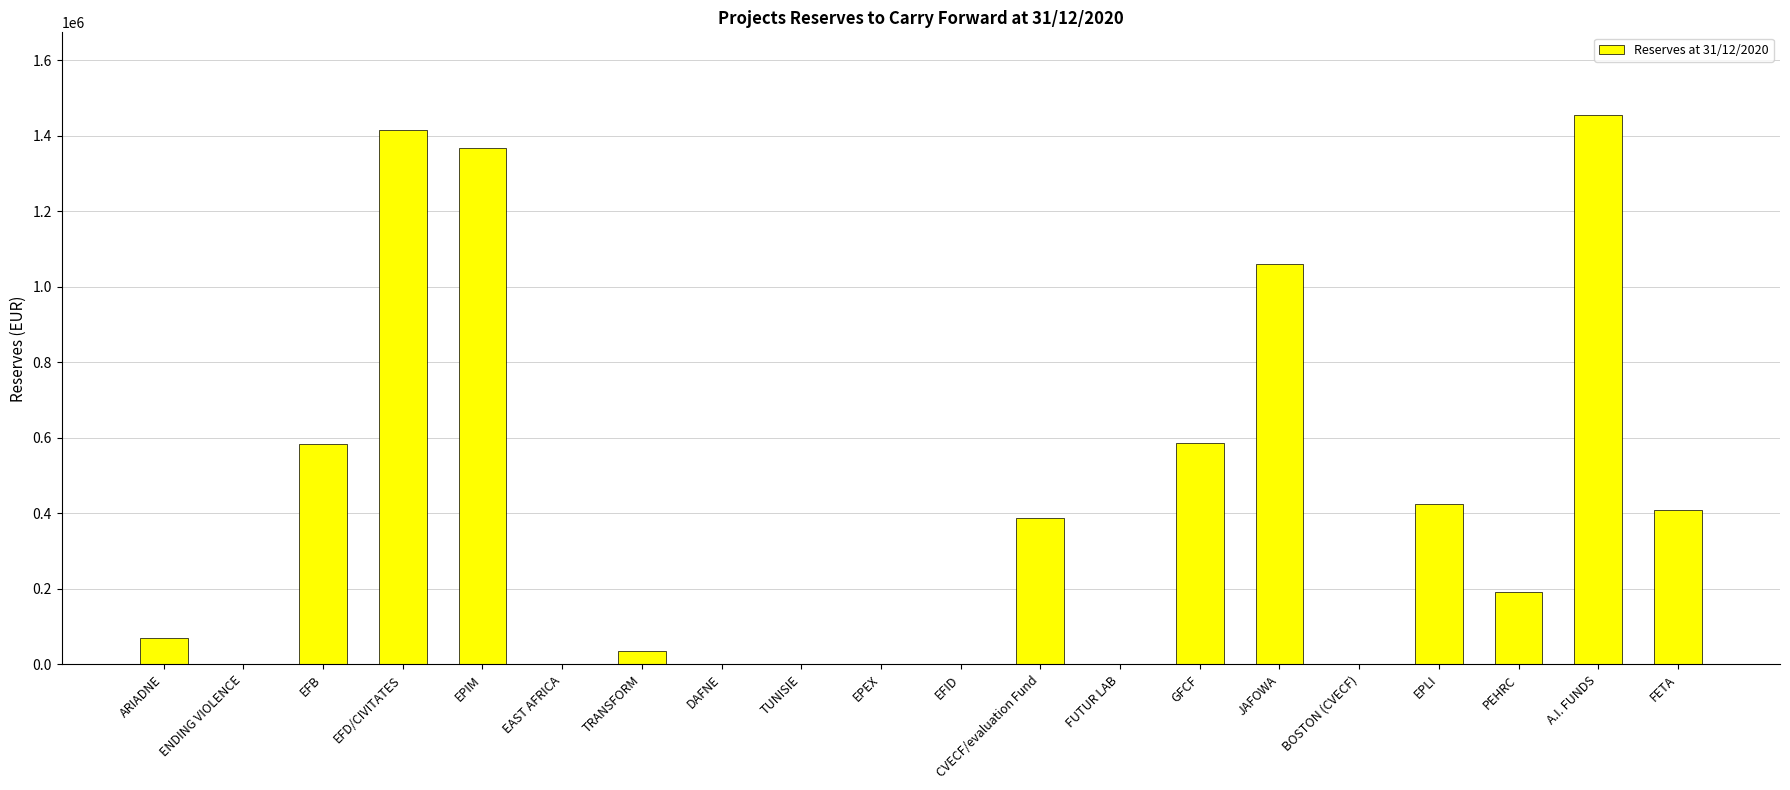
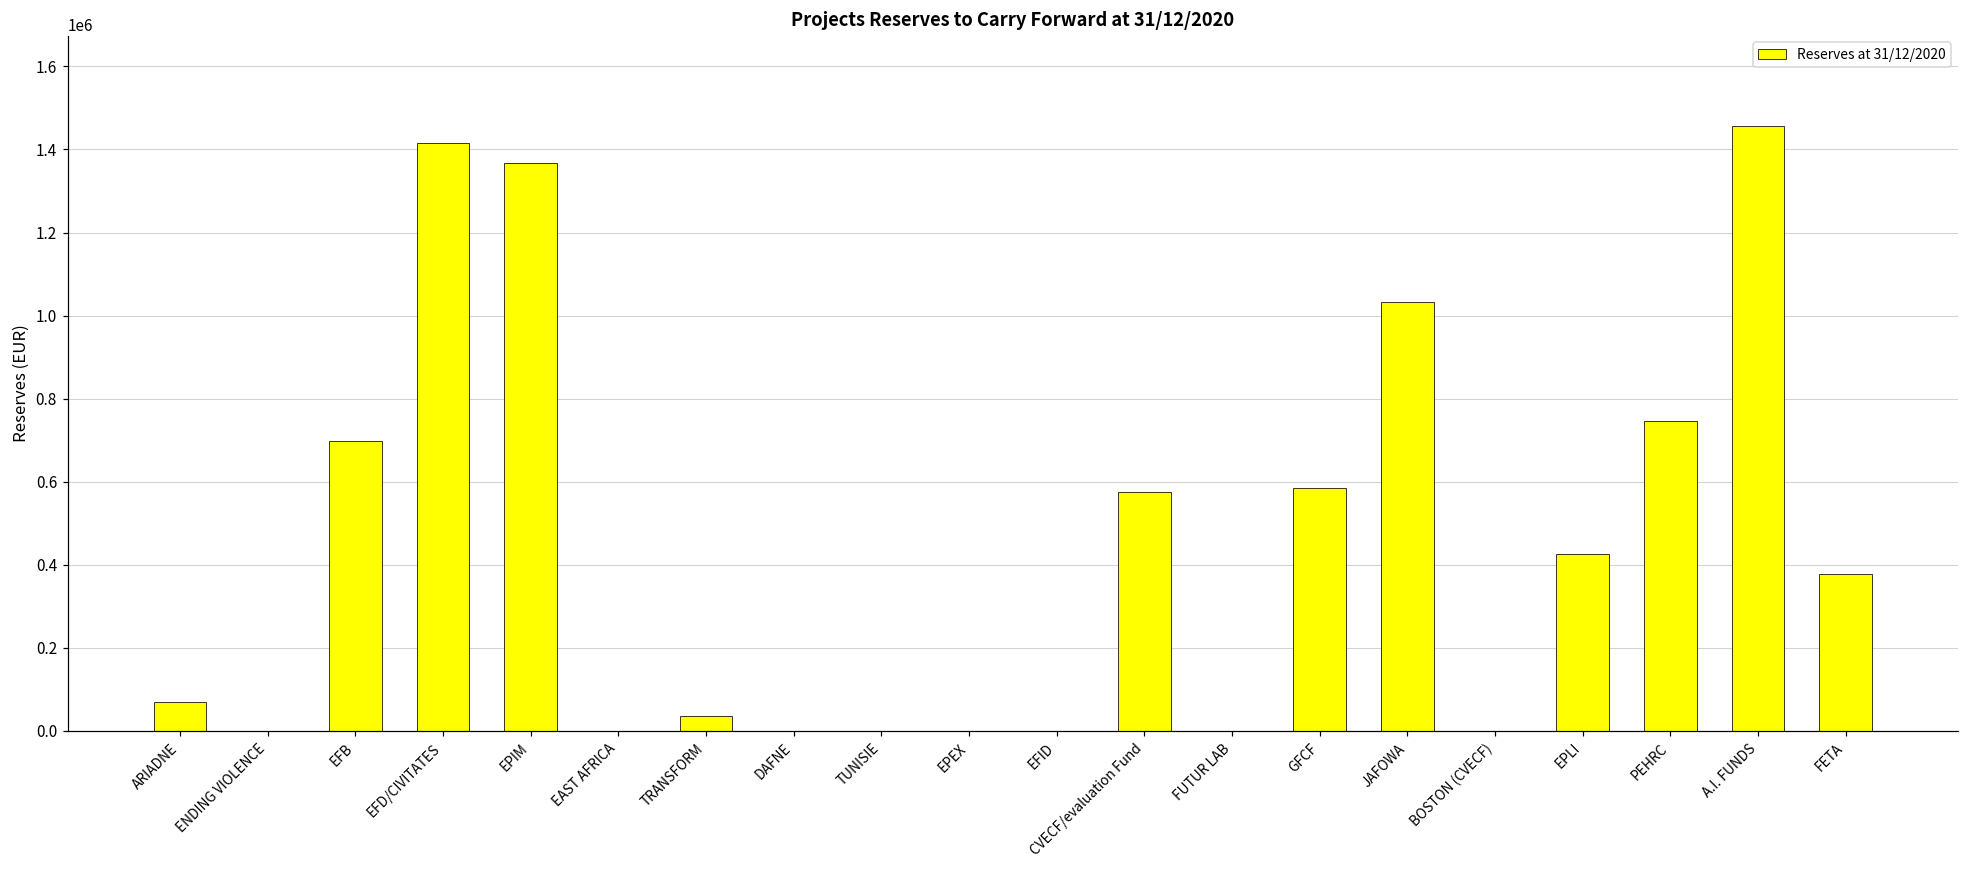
  {
    "ARIADNE": 70000,
    "ENDING VIOLENCE": 0,
-   "EFB": 580000,
+   "EFB": 700000,
    "EFD/CIVITATES": 1420000,
    "EPIM": 1370000,
    "EAST AFRICA": 0,
    "TRANSFORM": 40000,
    "DAFNE": 0,
    "TUNISIE": 0,
    "EPEX": 0,
    "EFID": 0,
-   "CVECF/evaluation Fund": 390000,
+   "CVECF/evaluation Fund": 580000,
    "FUTUR LAB": 0,
    "GFCF": 590000,
-   "JAFOWA": 1060000,
+   "JAFOWA": 1030000,
    "BOSTON (CVECF)": 0,
    "EPLI": 430000,
-   "PEHRC": 190000,
+   "PEHRC": 750000,
    "A.I. FUNDS": 1460000,
-   "FETA": 410000
+   "FETA": 380000
  }
